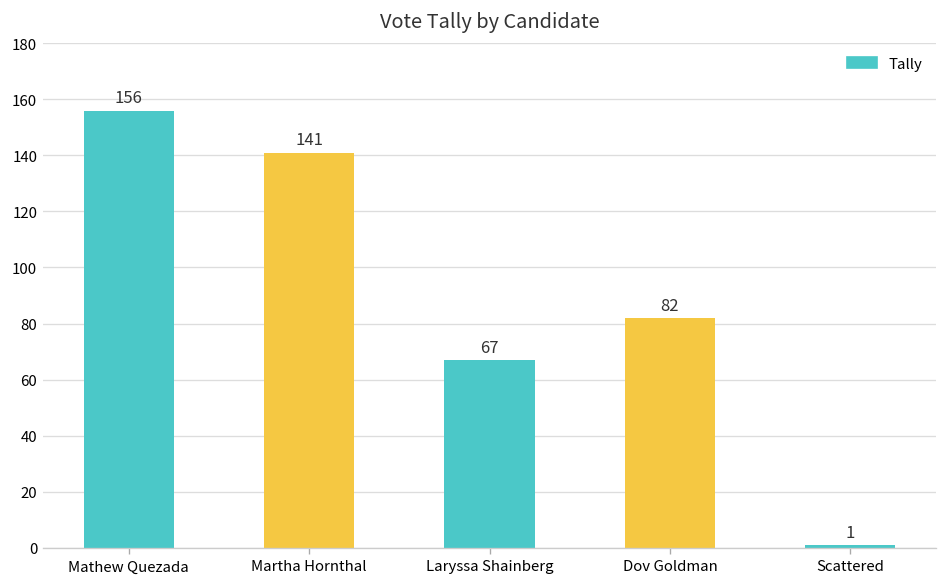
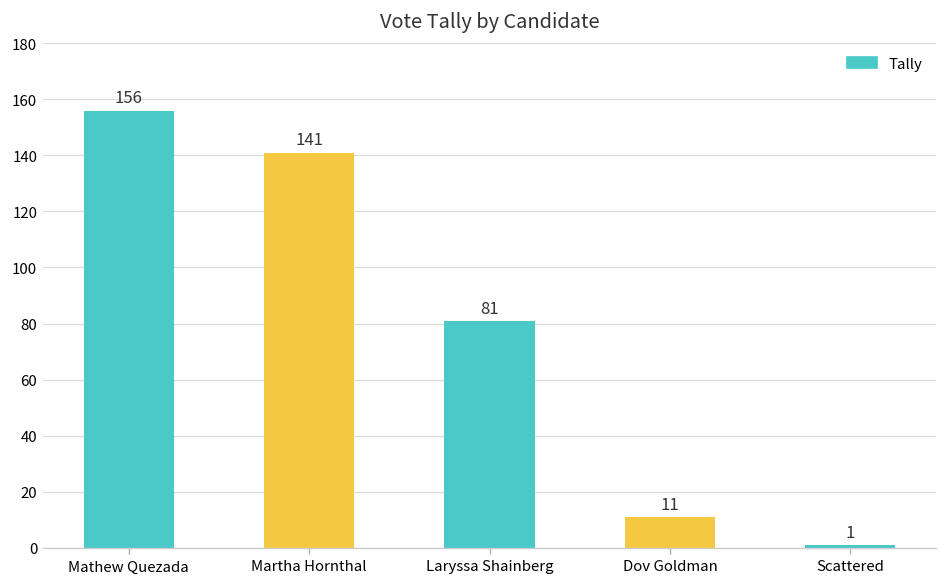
  {
    "Mathew Quezada": 156,
    "Martha Hornthal": 141,
-   "Laryssa Shainberg": 67,
-   "Dov Goldman": 82,
+   "Laryssa Shainberg": 81,
+   "Dov Goldman": 11,
    "Scattered": 1
  }
